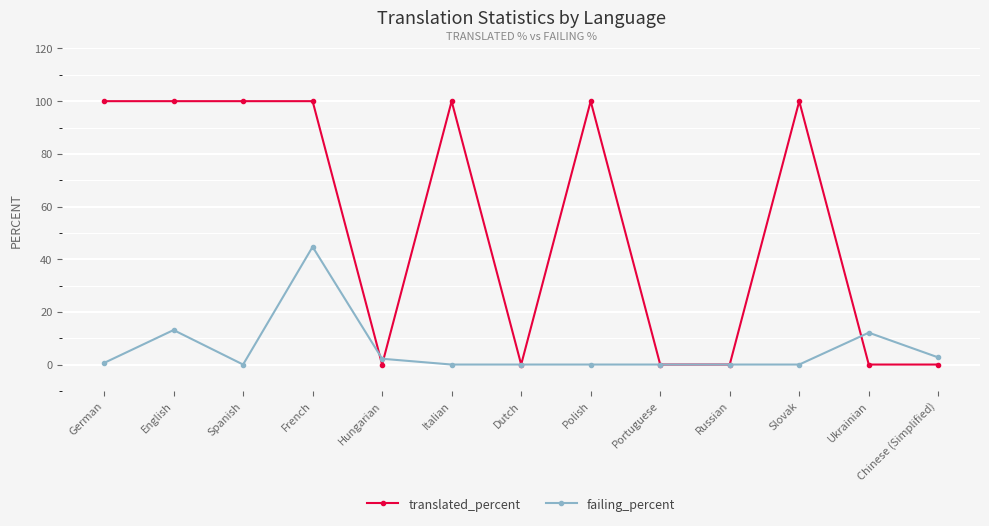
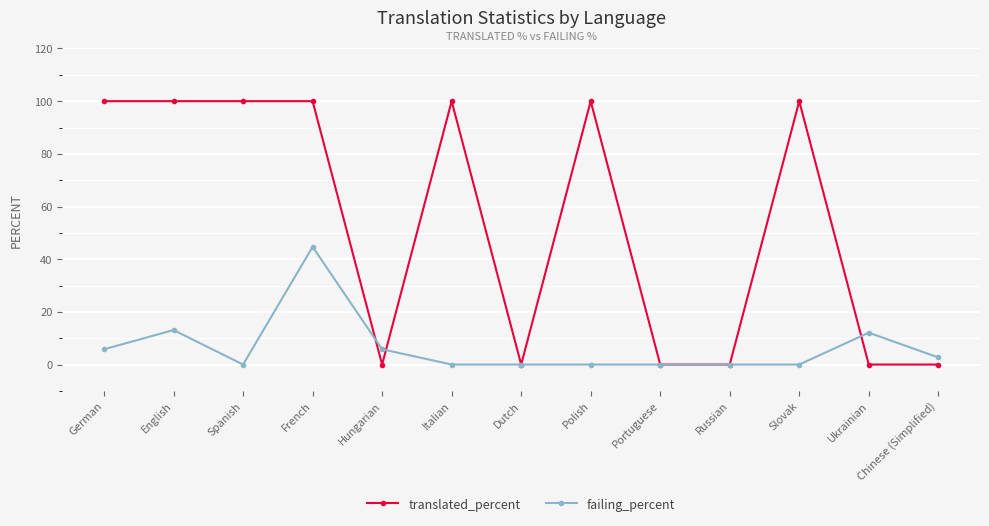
  {
    "translated_percent": {
      "German": 100,
      "English": 100,
      "Spanish": 100,
      "French": 100,
      "Hungarian": 0,
      "Italian": 100,
      "Polish": 100,
      "Slovak": 100,
      "Ukrainian": 0,
      "Chinese (Simplified)": 0
    },
    "failing_percent": {
-     "German": 1,
+     "German": 6,
      "English": 13,
      "Spanish": 0,
      "French": 45,
-     "Hungarian": 2,
+     "Hungarian": 6,
      "Italian": 0,
      "Polish": 0,
      "Slovak": 0,
      "Ukrainian": 12,
      "Chinese (Simplified)": 3
    }
  }
